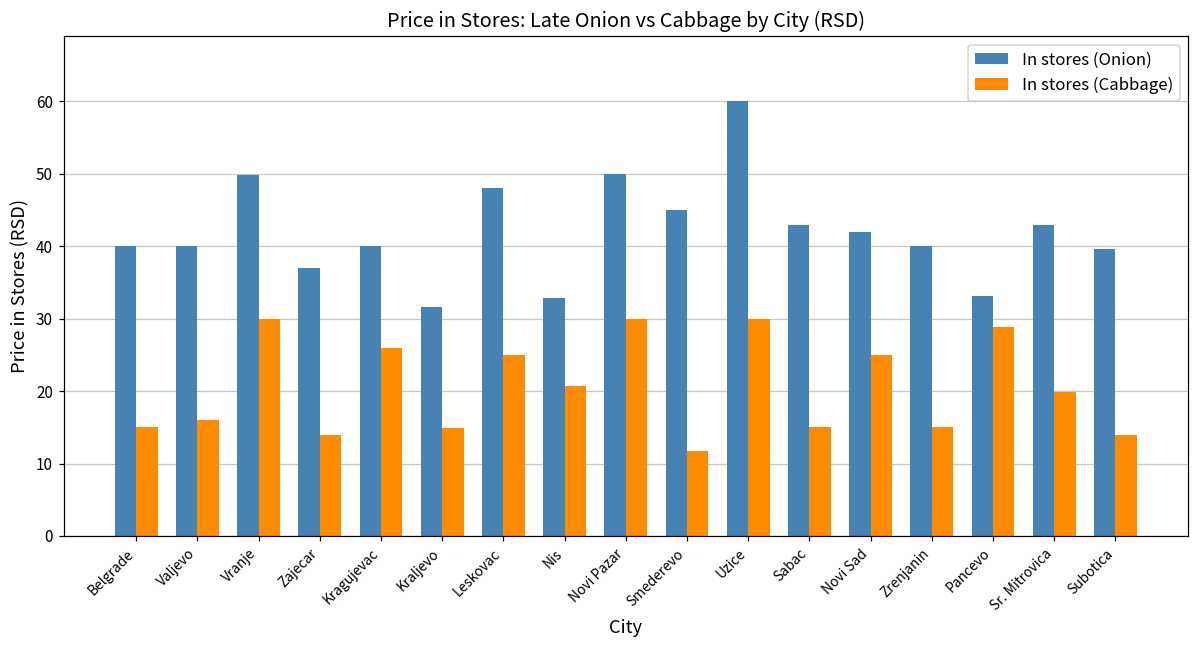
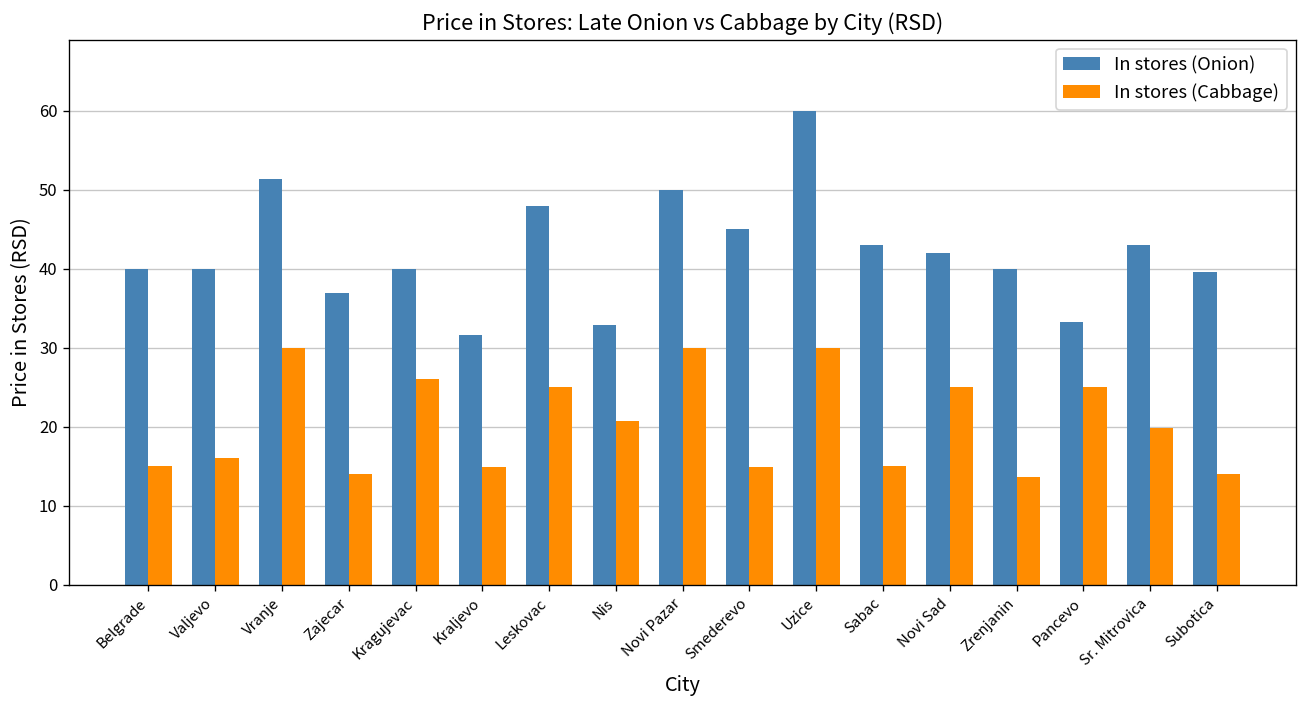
  {
    "In stores (Onion)": {
      "Belgrade": 40,
      "Valjevo": 40,
-     "Vranje": 50,
+     "Vranje": 51,
      "Zajecar": 37,
      "Kragujevac": 40,
      "Kraljevo": 32,
      "Leskovac": 48,
      "Nis": 33,
      "Novi Pazar": 50,
      "Smederevo": 45,
      "Uzice": 60,
      "Sabac": 43,
      "Novi Sad": 42,
      "Zrenjanin": 40,
      "Pancevo": 33,
      "Sr. Mitrovica": 43,
      "Subotica": 40
    },
    "In stores (Cabbage)": {
      "Belgrade": 15,
      "Valjevo": 16,
      "Vranje": 30,
      "Zajecar": 14,
      "Kragujevac": 26,
      "Kraljevo": 15,
      "Leskovac": 25,
      "Nis": 21,
      "Novi Pazar": 30,
-     "Smederevo": 12,
+     "Smederevo": 15,
      "Uzice": 30,
      "Sabac": 15,
      "Novi Sad": 25,
-     "Zrenjanin": 15,
-     "Pancevo": 29,
+     "Zrenjanin": 14,
+     "Pancevo": 25,
      "Sr. Mitrovica": 20,
      "Subotica": 14
    }
  }
